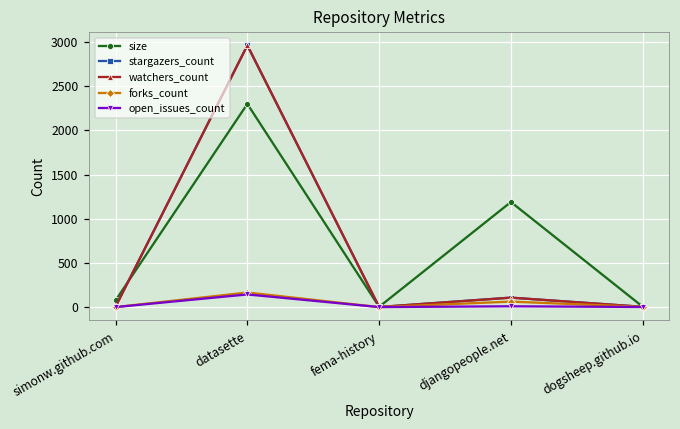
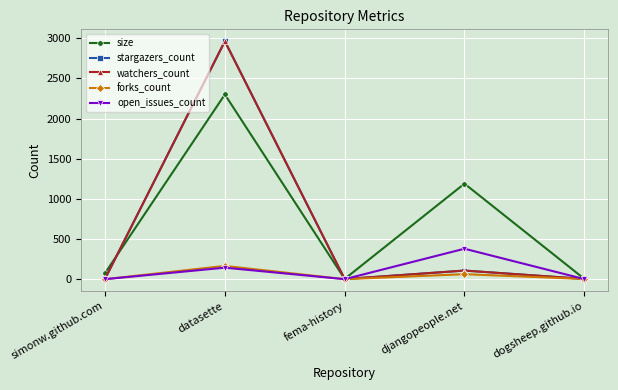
  {
    "size": {
      "simonw.github.com": 100,
      "datasette": 2300,
      "djangopeople.net": 1200
    },
    "watchers_count": {
      "datasette": 3000,
      "djangopeople.net": 100
    },
    "forks_count": {
      "djangopeople.net": 100
    },
    "open_issues_count": {
-     "djangopeople.net": 0
+     "djangopeople.net": 400
    }
  }
